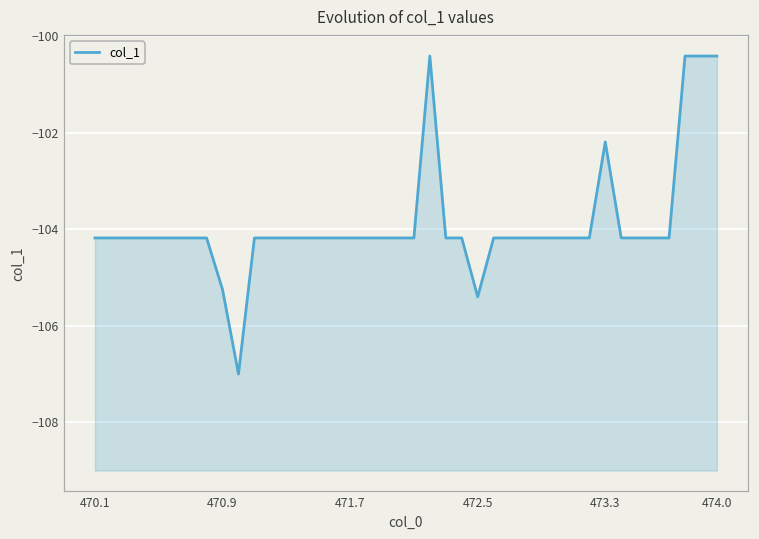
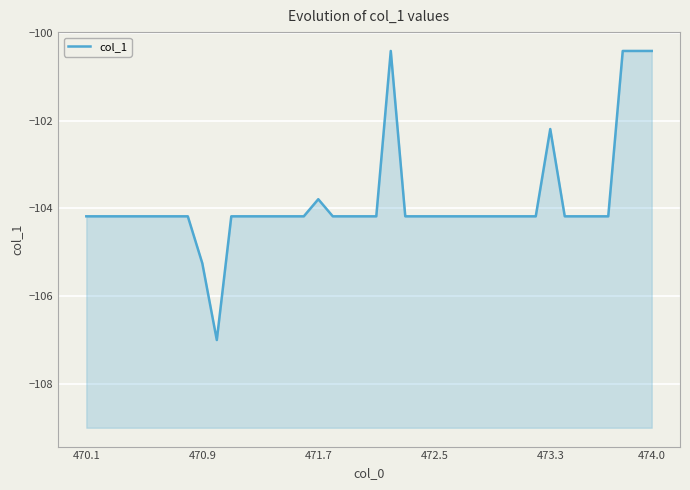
  {
    "470.1": -104.2,
    "470.9": -105.3,
-   "471.7": -104.2,
-   "472.5": -105.4,
+   "471.7": -103.8,
+   "472.5": -104.2,
    "473.3": -102.2,
    "474.0": -100.4
  }
